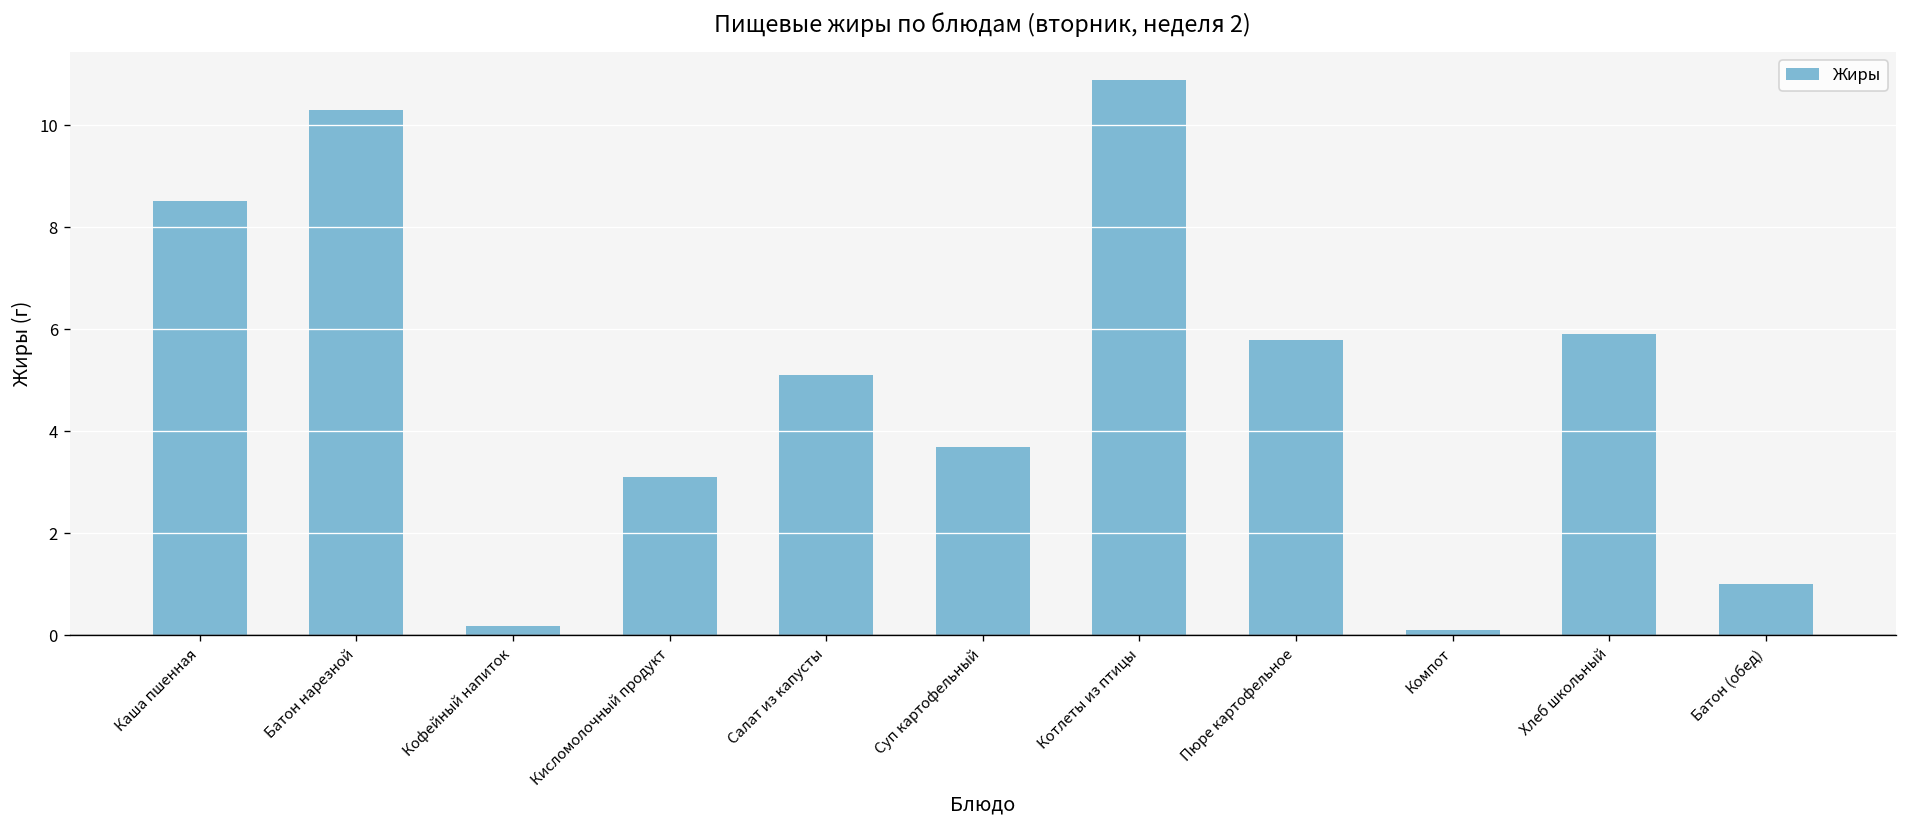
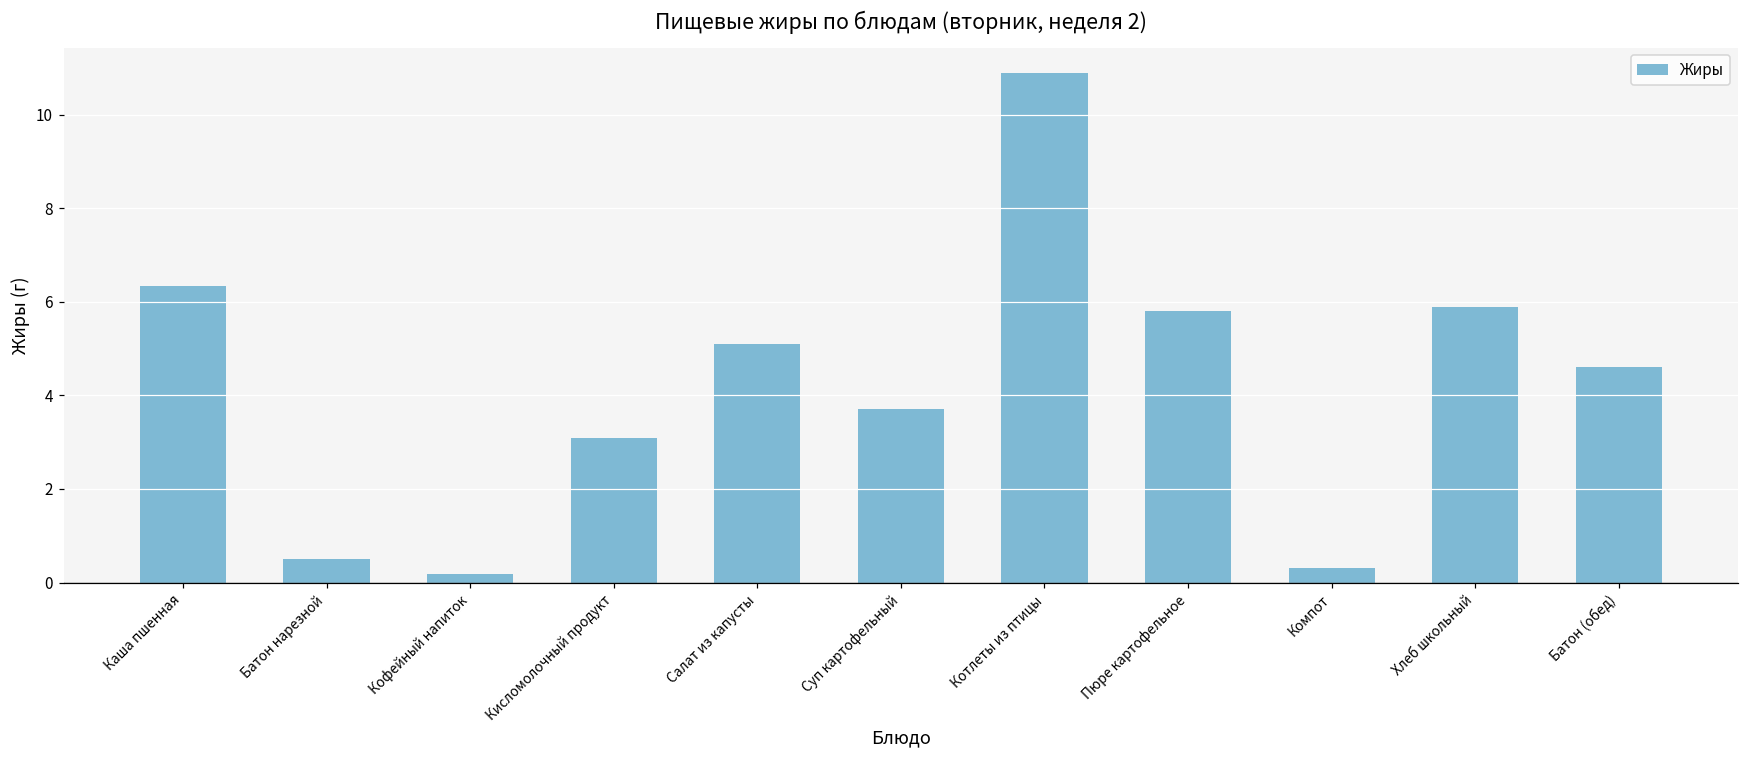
  {
-   "Каша пшенная": 8.5,
-   "Батон нарезной": 10.3,
+   "Каша пшенная": 6.3,
+   "Батон нарезной": 0.5,
    "Кофейный напиток": 0.2,
    "Кисломолочный продукт": 3.1,
    "Салат из капусты": 5.1,
    "Суп картофельный": 3.7,
    "Котлеты из птицы": 10.9,
    "Пюре картофельное": 5.8,
-   "Компот": 0.1,
+   "Компот": 0.3,
    "Хлеб школьный": 5.9,
-   "Батон (обед)": 1.0
+   "Батон (обед)": 4.6
  }
